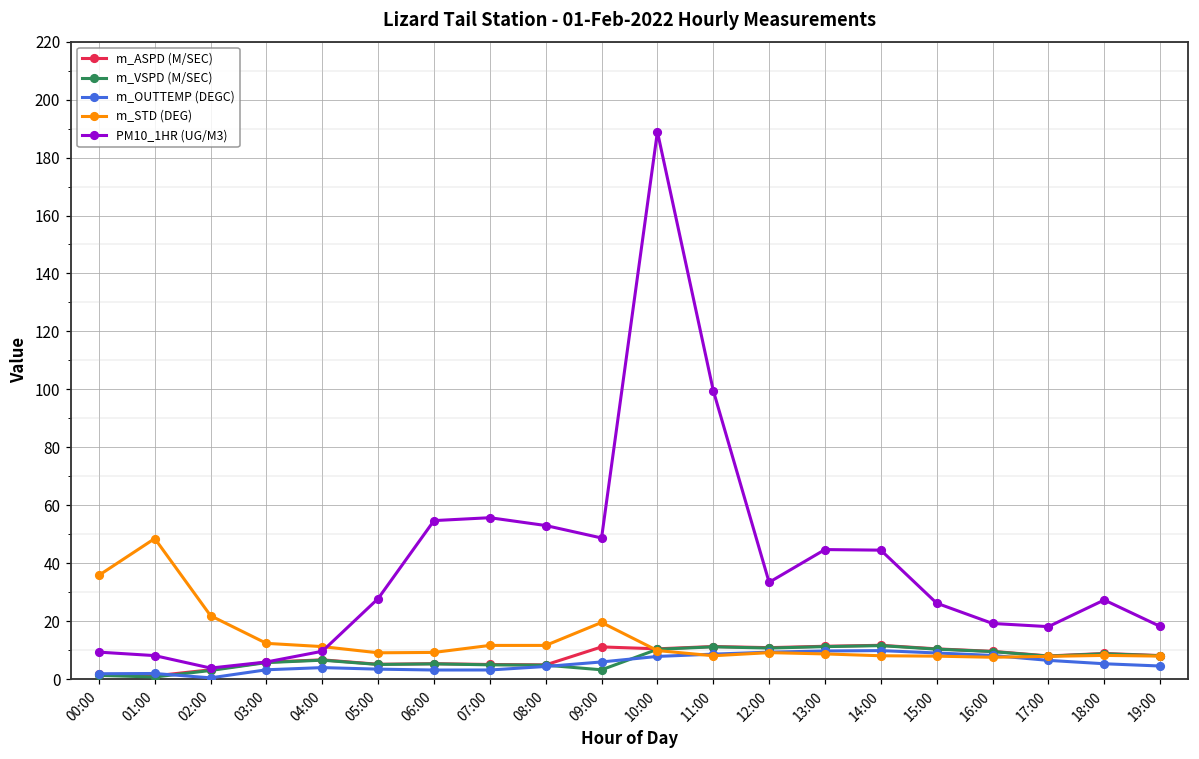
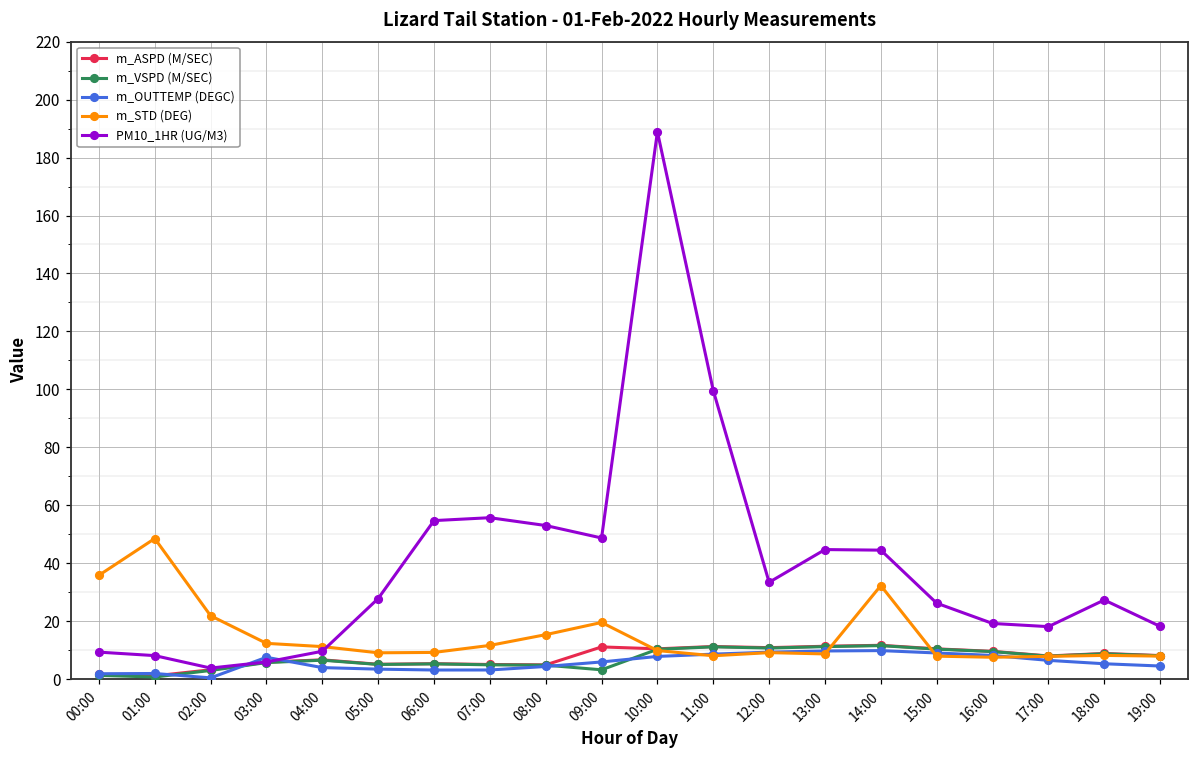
  {
    "m_ASPD (M/SEC)": {
      "09:00": 11
    },
    "m_VSPD (M/SEC)": {
      "09:00": 3
    },
    "m_OUTTEMP (DEGC)": {
      "02:00": 0,
-     "03:00": 3,
+     "03:00": 8,
      "04:00": 4,
      "05:00": 3,
      "06:00": 3,
      "07:00": 3,
      "09:00": 6,
      "10:00": 8,
      "13:00": 10,
      "14:00": 10,
      "15:00": 9,
      "17:00": 6,
      "18:00": 5,
      "19:00": 5
    },
    "m_STD (DEG)": {
      "00:00": 36,
      "01:00": 49,
      "02:00": 22,
      "03:00": 12,
      "04:00": 11,
      "05:00": 9,
      "06:00": 9,
      "07:00": 12,
-     "08:00": 12,
+     "08:00": 15,
      "09:00": 20,
      "13:00": 9,
-     "14:00": 8,
+     "14:00": 32,
      "15:00": 8
    },
    "PM10_1HR (UG/M3)": {
      "00:00": 9,
      "01:00": 8,
      "04:00": 10,
      "05:00": 28,
      "06:00": 55,
      "07:00": 56,
      "08:00": 53,
      "09:00": 49,
      "10:00": 189,
      "11:00": 100,
      "12:00": 33,
      "13:00": 45,
      "14:00": 45,
      "15:00": 26,
      "16:00": 19,
      "17:00": 18,
      "18:00": 27,
      "19:00": 18
    }
  }
